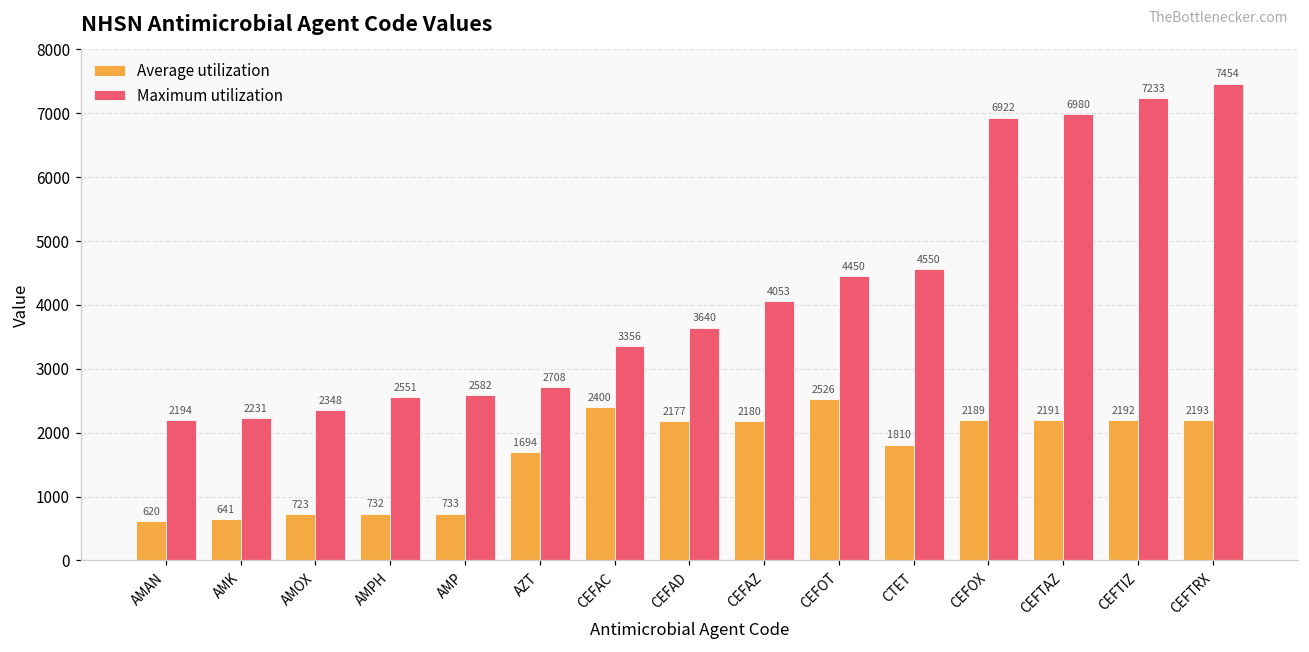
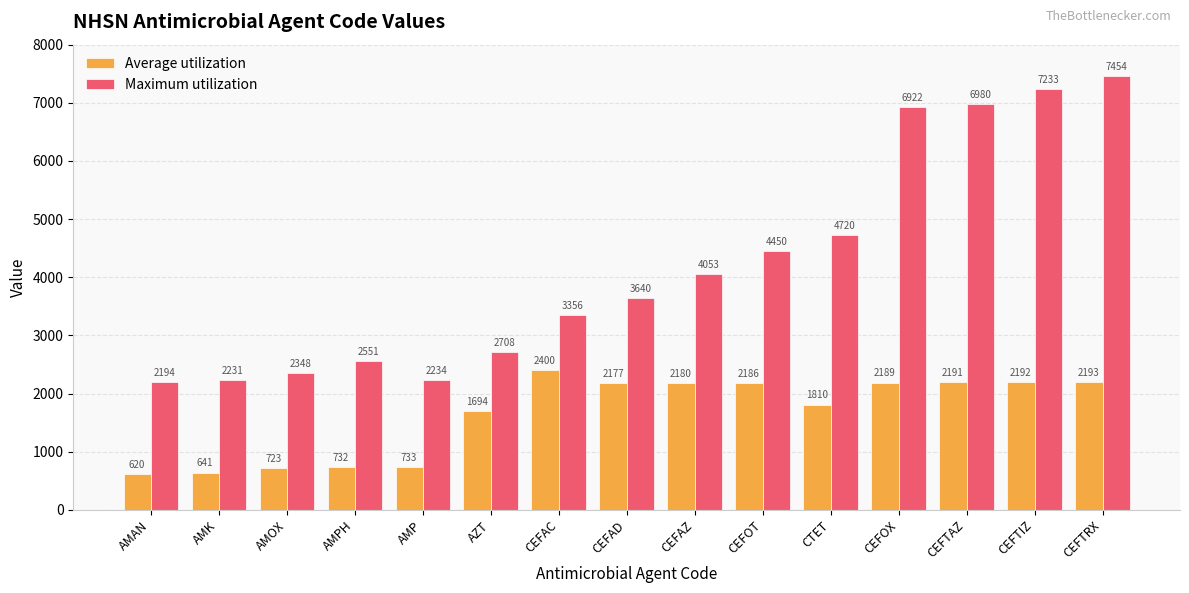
  {
    "Average utilization": {
      "AMAN": 620,
      "AMK": 641,
      "AMOX": 723,
      "AMPH": 732,
      "AMP": 733,
      "AZT": 1694,
      "CEFAC": 2400,
      "CEFAD": 2177,
      "CEFAZ": 2180,
-     "CEFOT": 2526,
+     "CEFOT": 2186,
      "CTET": 1810,
      "CEFOX": 2189,
      "CEFTAZ": 2191,
      "CEFTIZ": 2192,
      "CEFTRX": 2193
    },
    "Maximum utilization": {
      "AMAN": 2194,
      "AMK": 2231,
      "AMOX": 2348,
      "AMPH": 2551,
-     "AMP": 2582,
+     "AMP": 2234,
      "AZT": 2708,
      "CEFAC": 3356,
      "CEFAD": 3640,
      "CEFAZ": 4053,
      "CEFOT": 4450,
-     "CTET": 4550,
+     "CTET": 4720,
      "CEFOX": 6922,
      "CEFTAZ": 6980,
      "CEFTIZ": 7233,
      "CEFTRX": 7454
    }
  }
